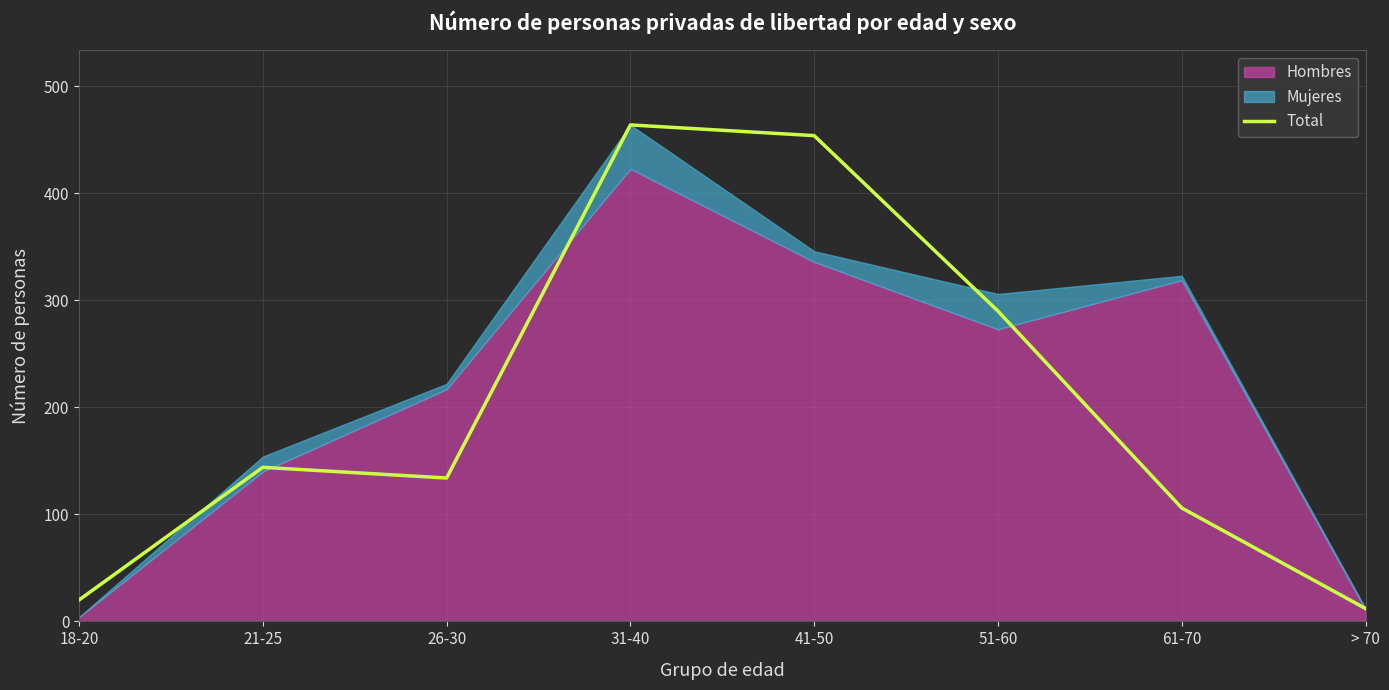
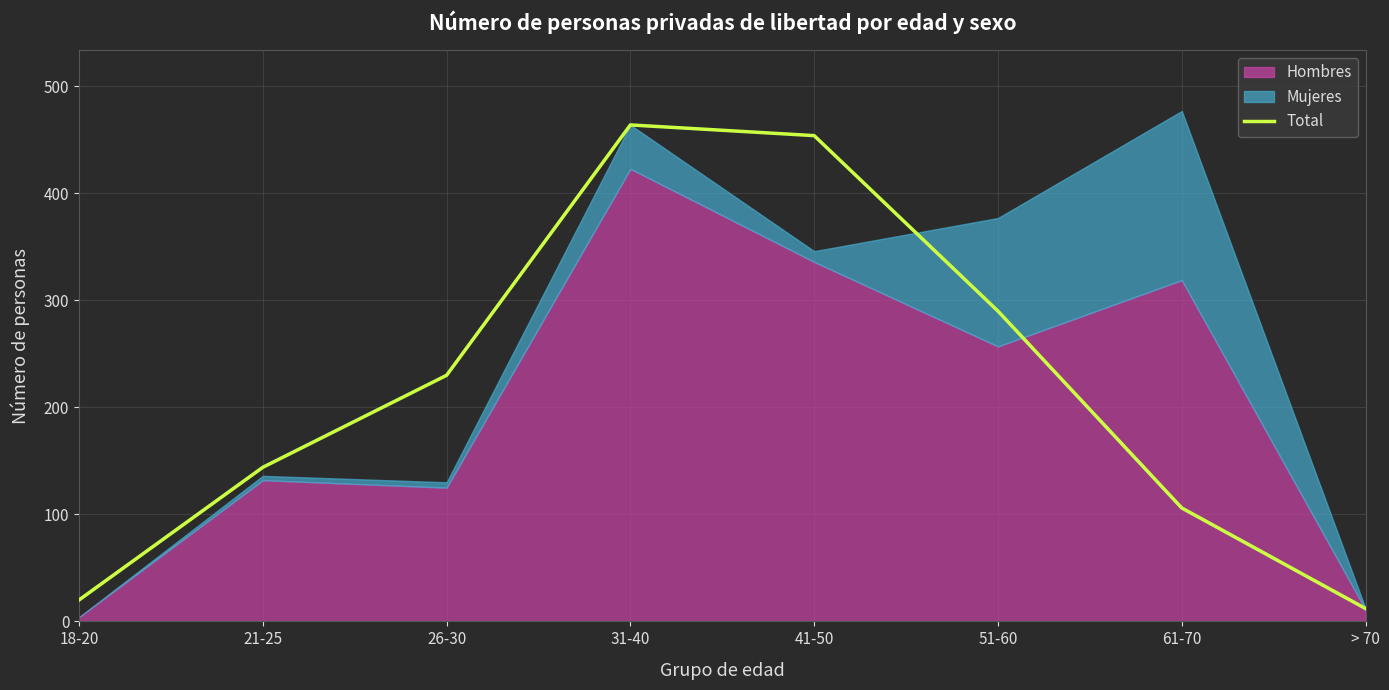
  {
    "Total": {
      "18-20": 20,
      "21-25": 144,
-     "26-30": 134,
+     "26-30": 230,
      "41-50": 454,
      "51-60": 290,
      "61-70": 106
    },
    "Hombres": {
-     "21-25": 140,
-     "26-30": 217,
+     "21-25": 132,
+     "26-30": 125,
      "31-40": 423,
      "41-50": 336,
-     "51-60": 273,
+     "51-60": 257,
      "61-70": 319
    },
    "Mujeres": {
-     "21-25": 14,
+     "21-25": 4,
      "26-30": 5,
      "41-50": 10,
-     "51-60": 33,
-     "61-70": 4
+     "51-60": 120,
+     "61-70": 158
    }
  }
